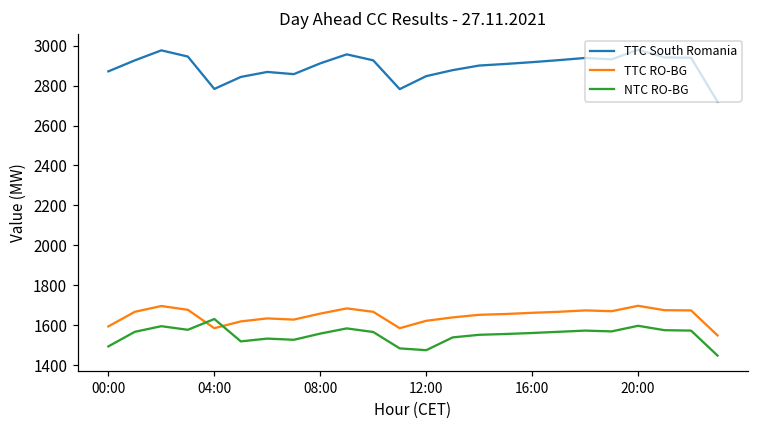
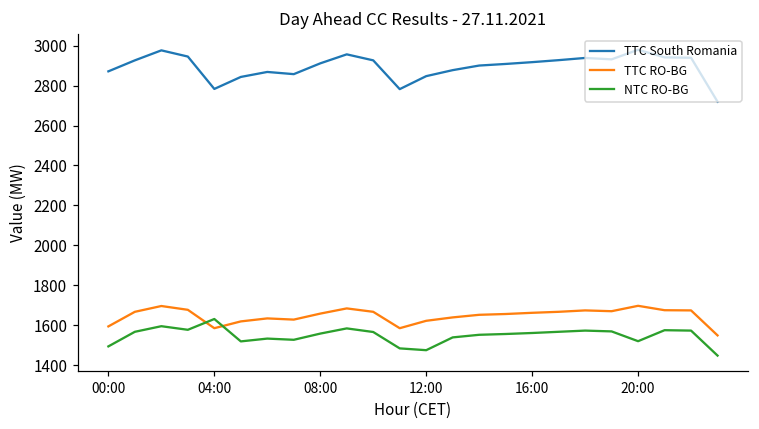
  {
    "TTC South Romania": {
      "00:00": 2870,
      "04:00": 2780,
      "08:00": 2910,
      "12:00": 2850,
      "16:00": 2920
    },
    "TTC RO-BG": {
      "00:00": 1600,
      "04:00": 1590,
      "08:00": 1660,
      "12:00": 1620,
      "16:00": 1660,
      "20:00": 1700
    },
    "NTC RO-BG": {
      "00:00": 1500,
      "04:00": 1630,
      "08:00": 1560,
      "12:00": 1480,
      "16:00": 1560,
-     "20:00": 1600
+     "20:00": 1520
    }
  }
